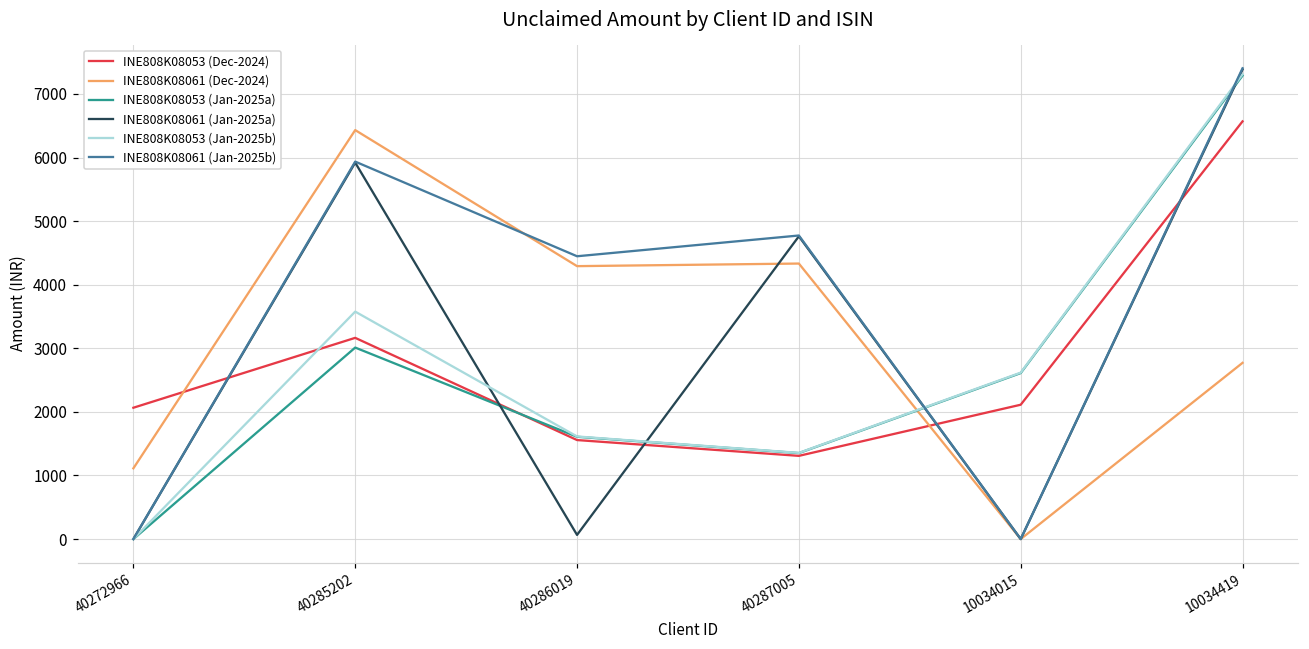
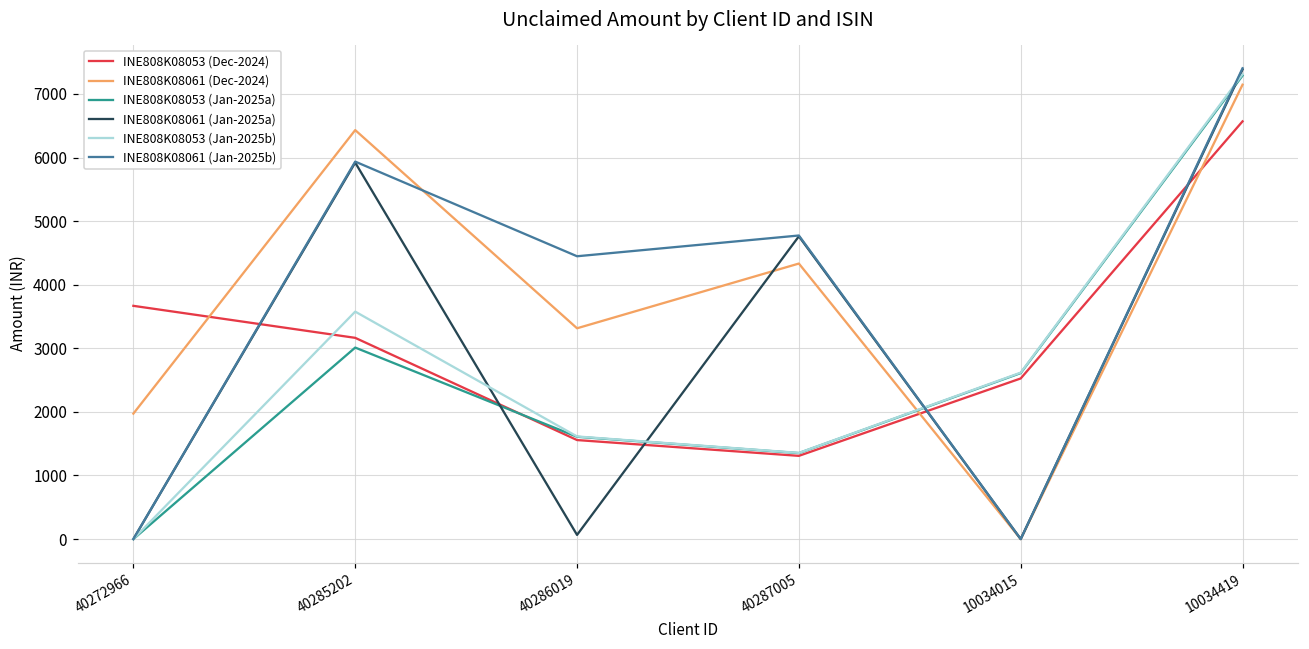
  {
    "INE808K08053 (Dec-2024)": {
-     "40272966": 2100,
+     "40272966": 3700,
      "40285202": 3200,
      "40286019": 1600,
-     "10034015": 2100,
+     "10034015": 2500,
      "10034419": 6600
    },
    "INE808K08061 (Dec-2024)": {
-     "40272966": 1100,
+     "40272966": 2000,
      "40285202": 6400,
-     "40286019": 4300,
+     "40286019": 3300,
      "40287005": 4300,
-     "10034419": 2800
+     "10034419": 7100
    },
    "INE808K08061 (Jan-2025a)": {
      "40286019": 100
    },
    "INE808K08053 (Jan-2025b)": {
      "40285202": 3600
    }
  }
